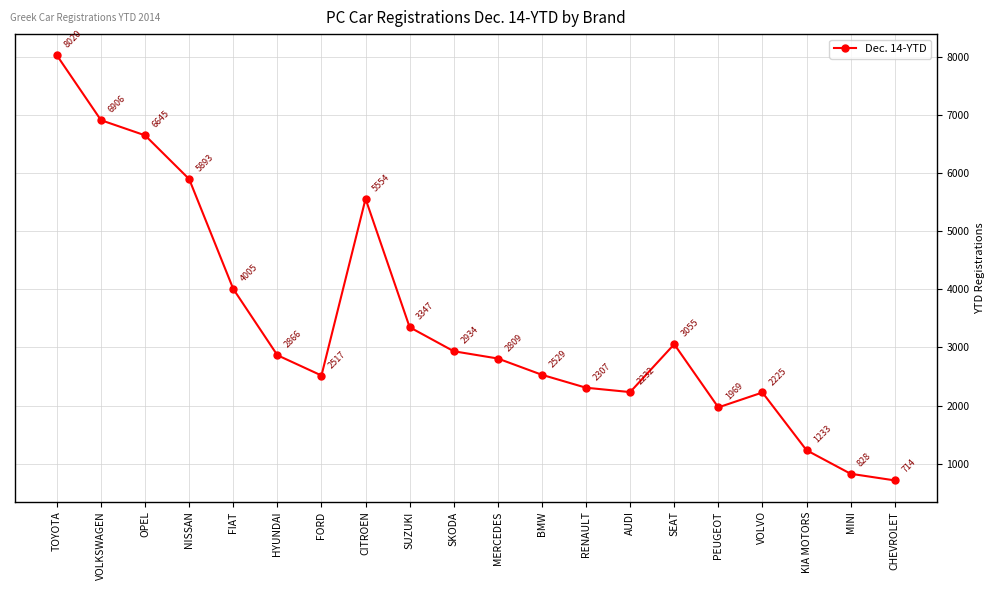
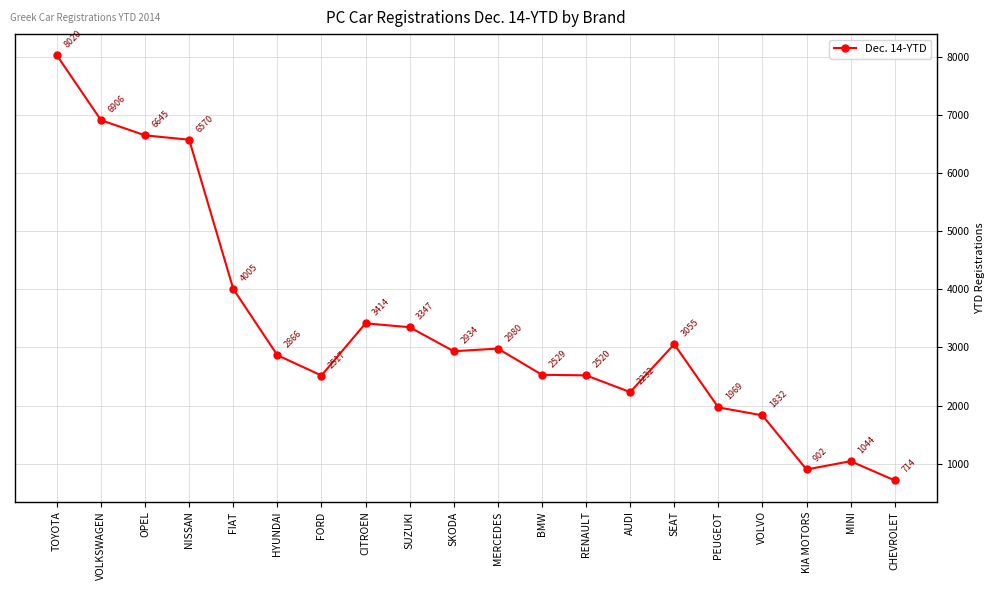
  {
    "TOYOTA": 8020,
    "VOLKSWAGEN": 6906,
    "OPEL": 6645,
-   "NISSAN": 5893,
+   "NISSAN": 6570,
    "FIAT": 4005,
    "HYUNDAI": 2866,
    "FORD": 2517,
-   "CITROEN": 5554,
+   "CITROEN": 3414,
    "SUZUKI": 3347,
    "SKODA": 2934,
-   "MERCEDES": 2809,
+   "MERCEDES": 2980,
    "BMW": 2529,
-   "RENAULT": 2307,
+   "RENAULT": 2520,
    "AUDI": 2232,
    "SEAT": 3055,
    "PEUGEOT": 1969,
-   "VOLVO": 2225,
-   "KIA MOTORS": 1233,
-   "MINI": 828,
+   "VOLVO": 1832,
+   "KIA MOTORS": 902,
+   "MINI": 1044,
    "CHEVROLET": 714
  }
